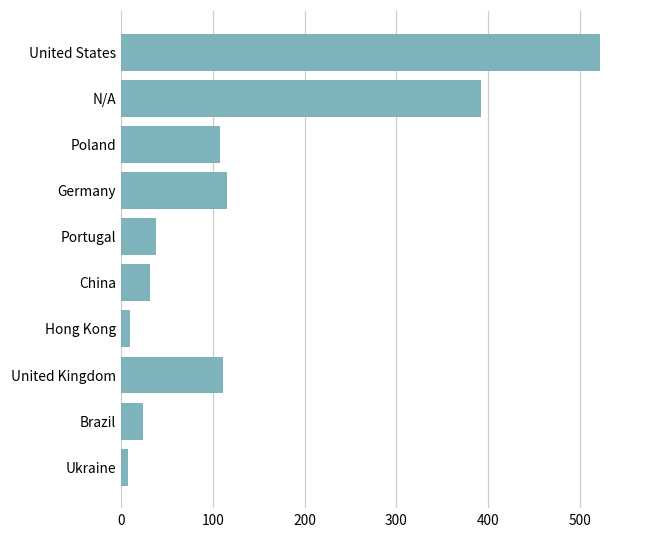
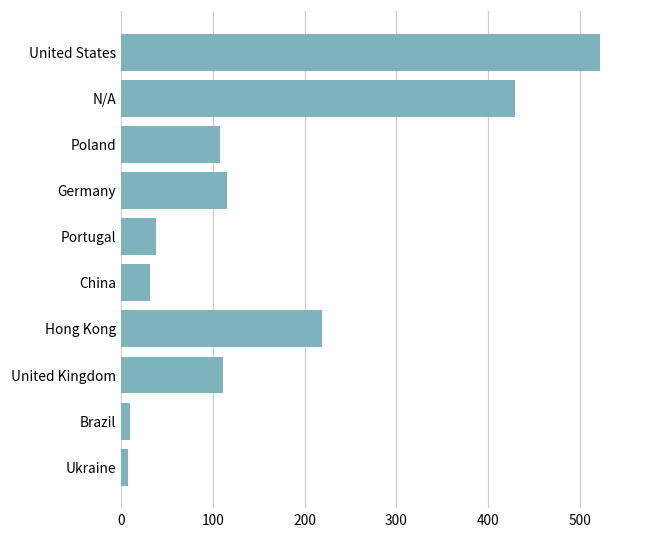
  {
    "United States": 520,
-   "N/A": 390,
+   "N/A": 430,
    "Poland": 110,
    "Germany": 120,
    "Portugal": 40,
    "China": 30,
-   "Hong Kong": 10,
+   "Hong Kong": 220,
    "United Kingdom": 110,
-   "Brazil": 20,
+   "Brazil": 10,
    "Ukraine": 10
  }
